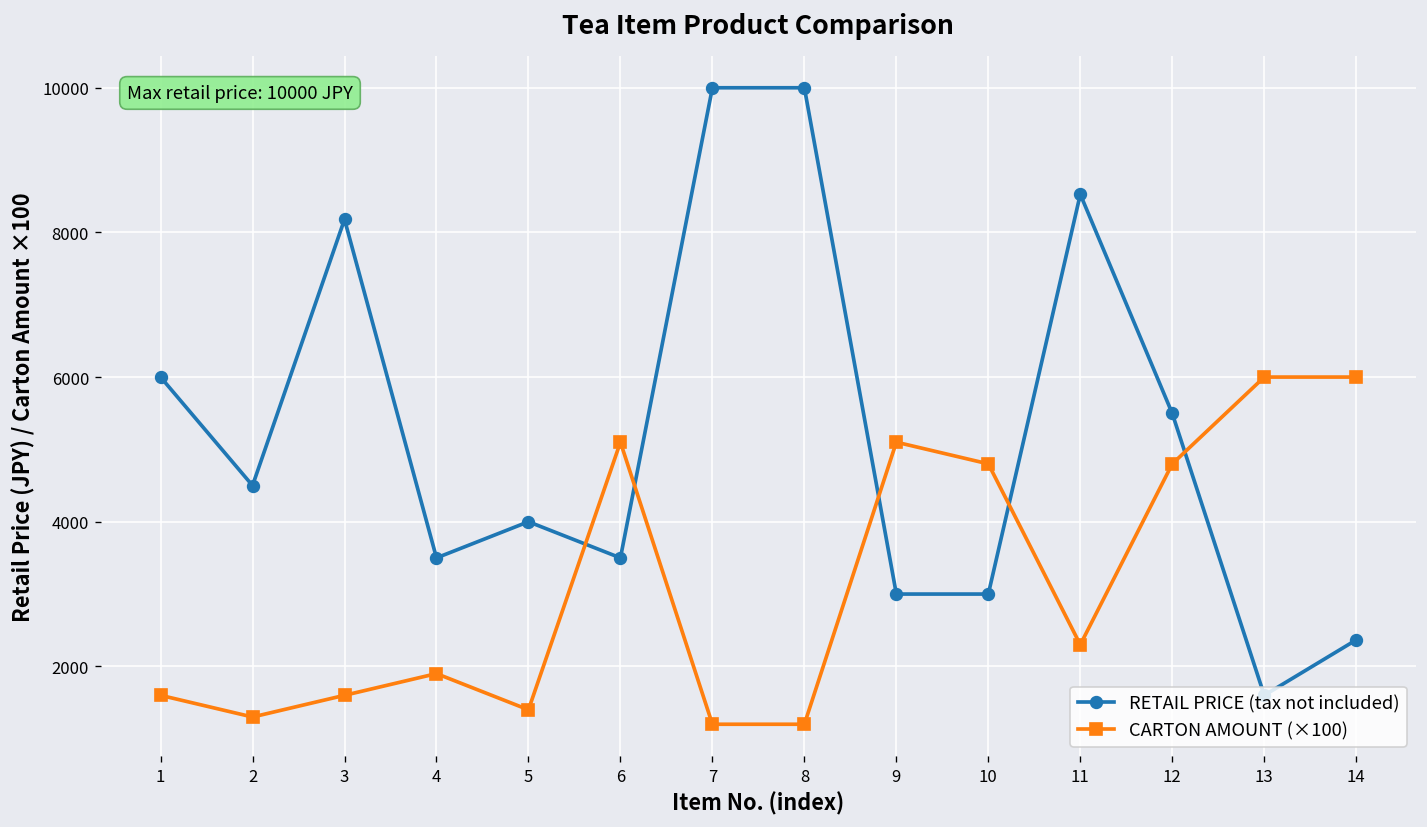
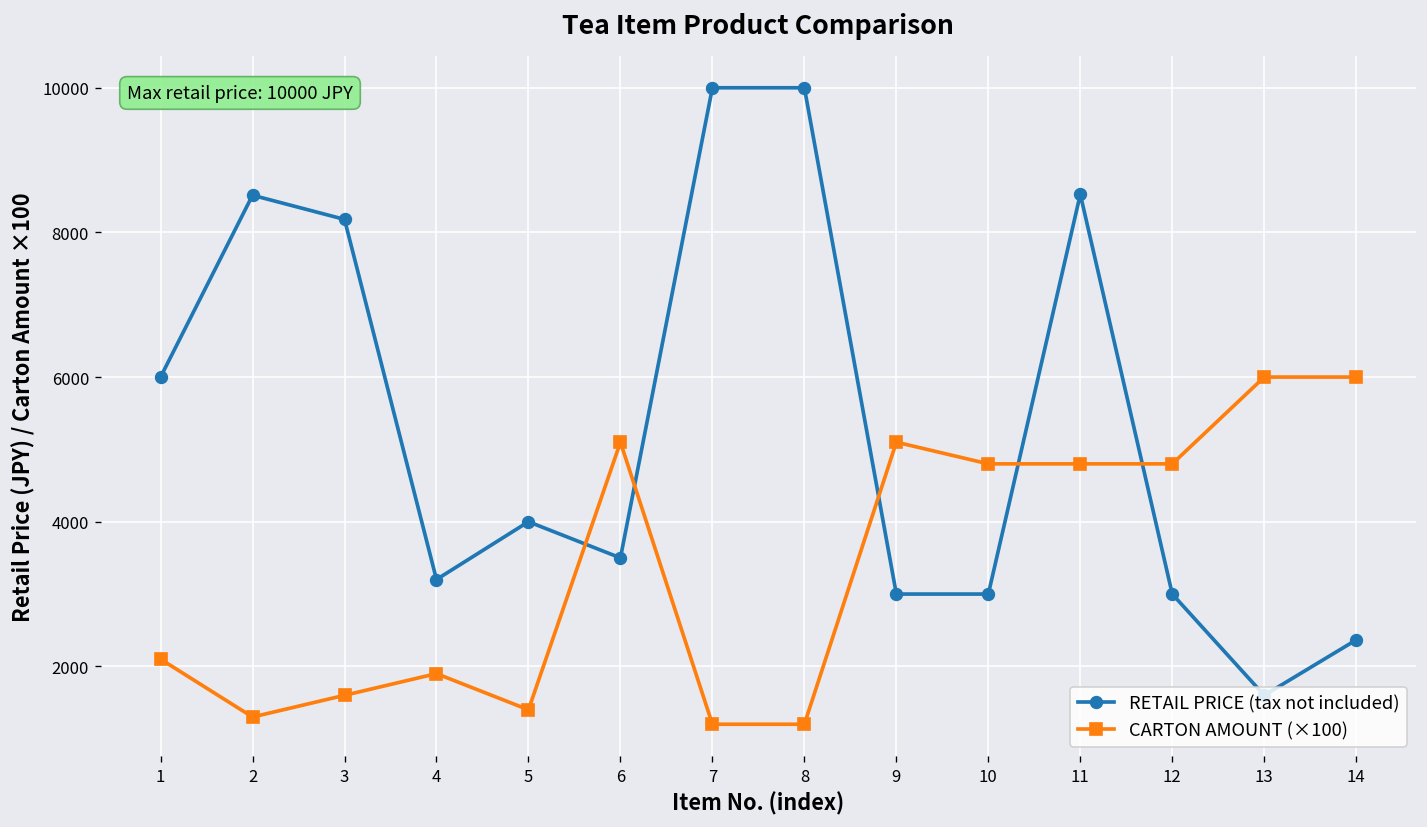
  {
    "RETAIL PRICE (tax not included)": {
      "1": 6000,
-     "2": 4500,
+     "2": 8500,
      "3": 8200,
-     "4": 3500,
+     "4": 3200,
      "5": 4000,
      "6": 3500,
      "7": 10000,
      "8": 10000,
      "9": 3000,
      "10": 3000,
      "11": 8500,
-     "12": 5500,
+     "12": 3000,
      "14": 2400
    },
    "CARTON AMOUNT (×100)": {
-     "1": 1600,
+     "1": 2100,
      "2": 1300,
      "3": 1600,
      "4": 1900,
      "5": 1400,
      "6": 5100,
      "7": 1200,
      "8": 1200,
      "9": 5100,
      "10": 4800,
-     "11": 2300,
+     "11": 4800,
      "12": 4800,
      "13": 6000,
      "14": 6000
    }
  }
